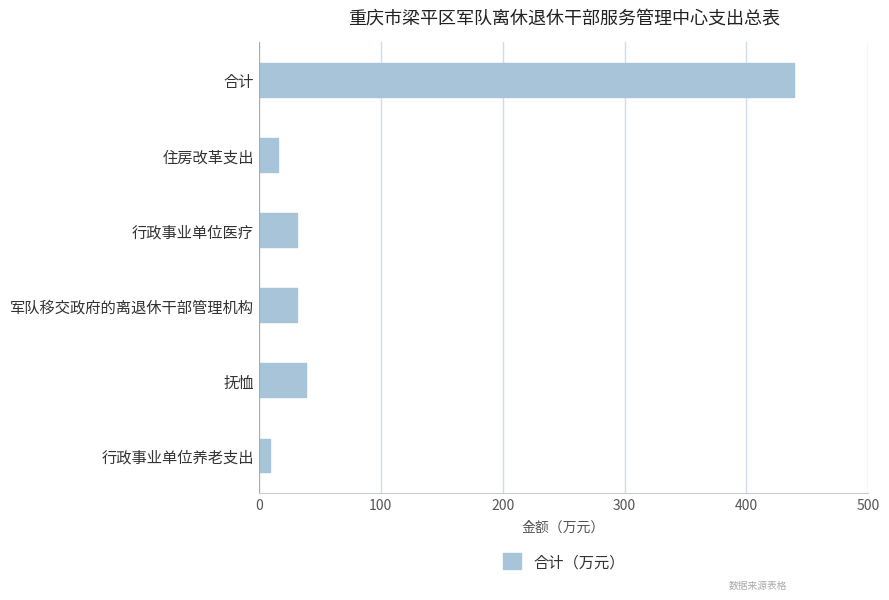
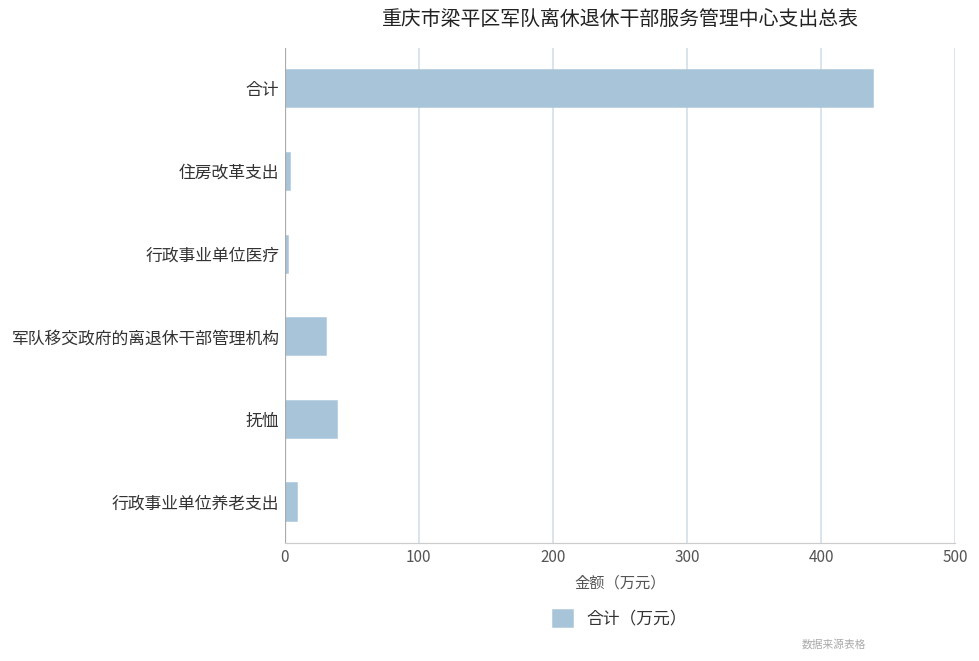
  {
    "合计": 439,
-   "住房改革支出": 16,
-   "行政事业单位医疗": 32,
+   "住房改革支出": 4,
+   "行政事业单位医疗": 2,
    "军队移交政府的离退休干部管理机构": 31,
    "抚恤": 39,
    "行政事业单位养老支出": 9
  }
